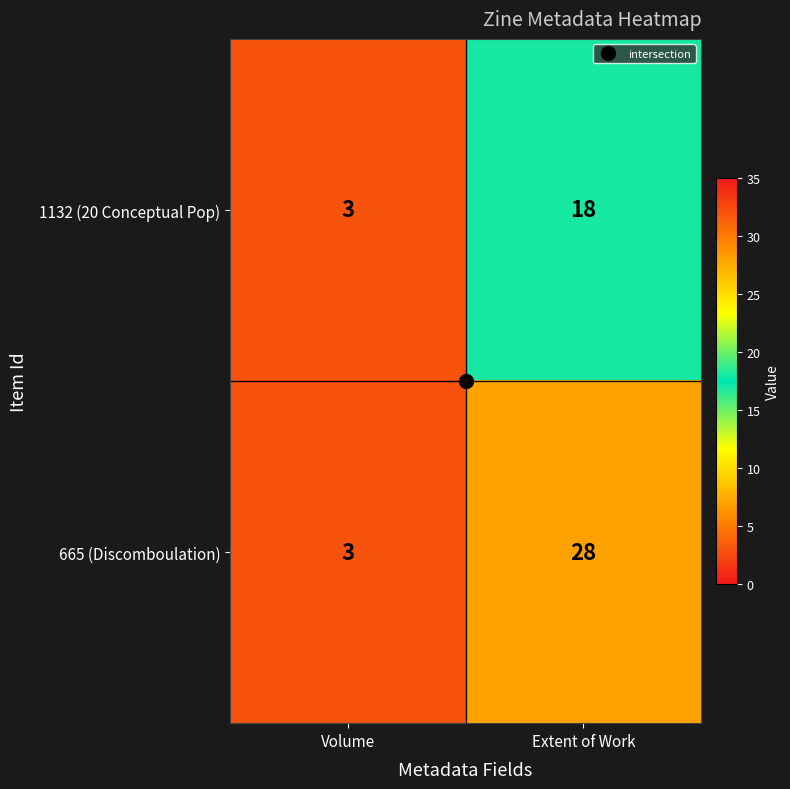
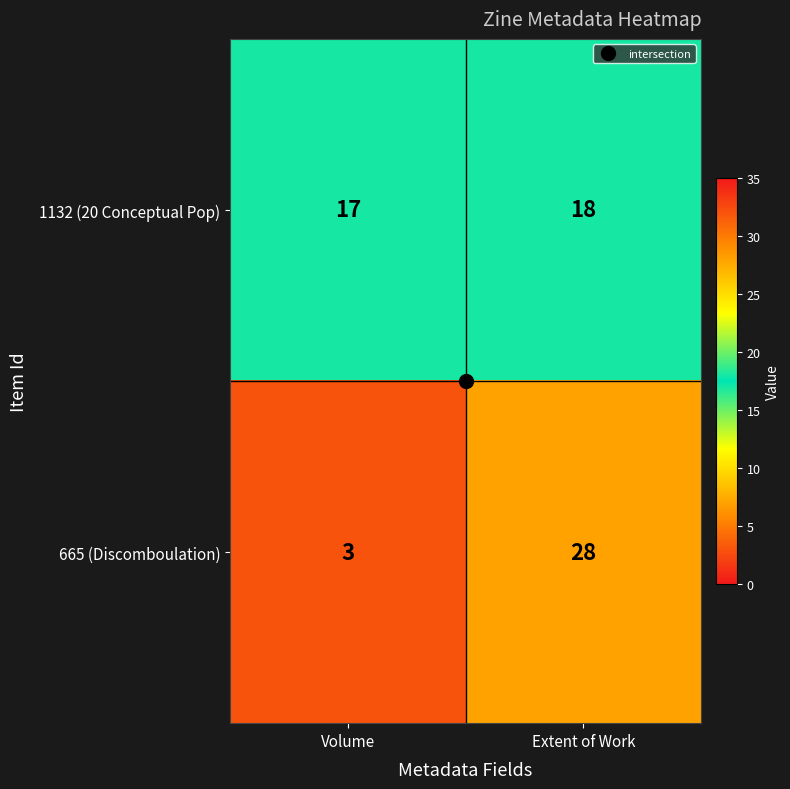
  {
    "1132 (20 Conceptual Pop)": {
-     "Volume": 3,
+     "Volume": 17,
      "Extent of Work": 18
    },
    "665 (Discomboulation)": {
      "Volume": 3,
      "Extent of Work": 28
    }
  }
